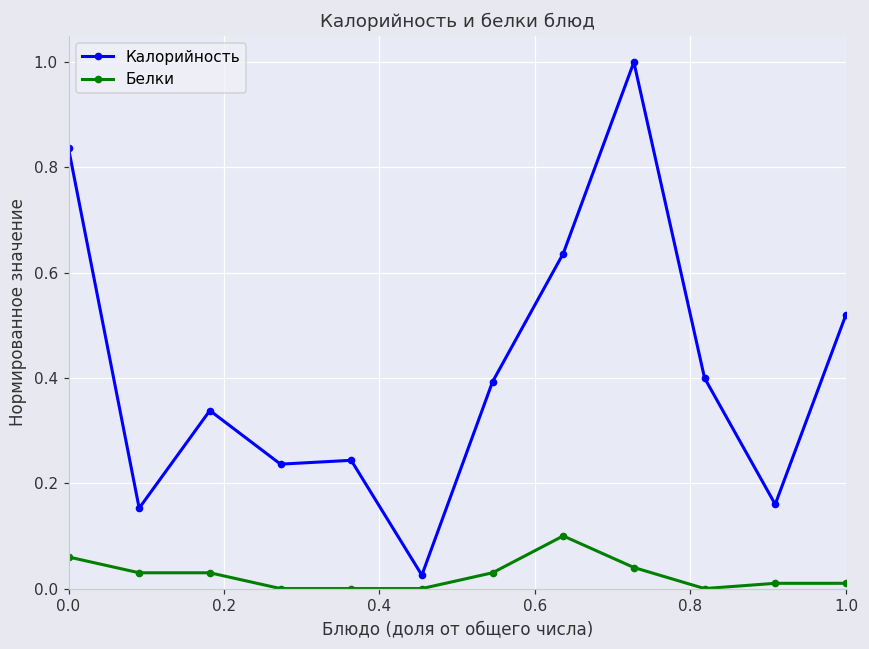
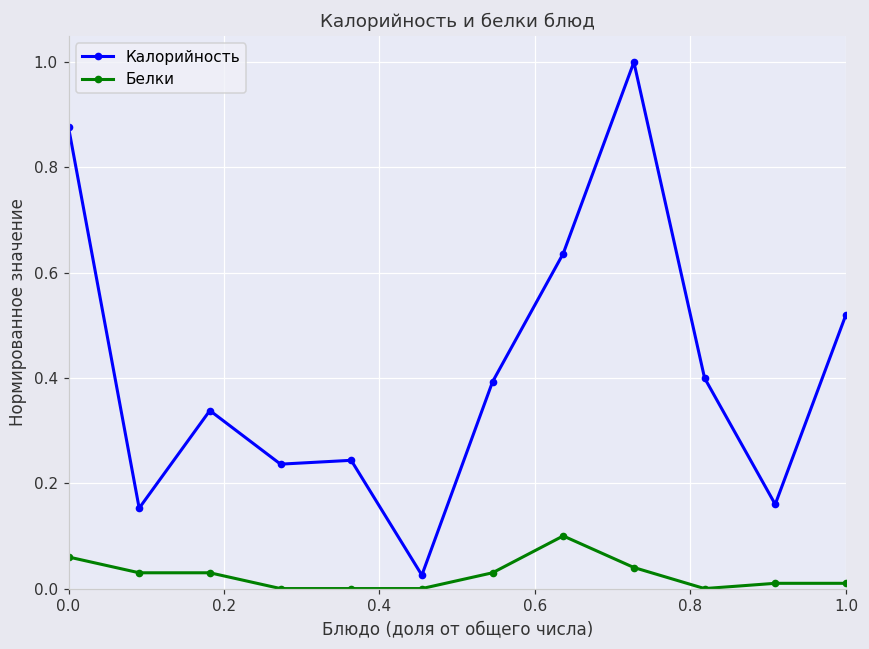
  {
    "Калорийность": {
-     "0.0": 0.84,
+     "0.0": 0.88,
      "1.0": 0.52
    },
    "Белки": {
      "0.0": 0.06,
      "1.0": 0.01
    }
  }
